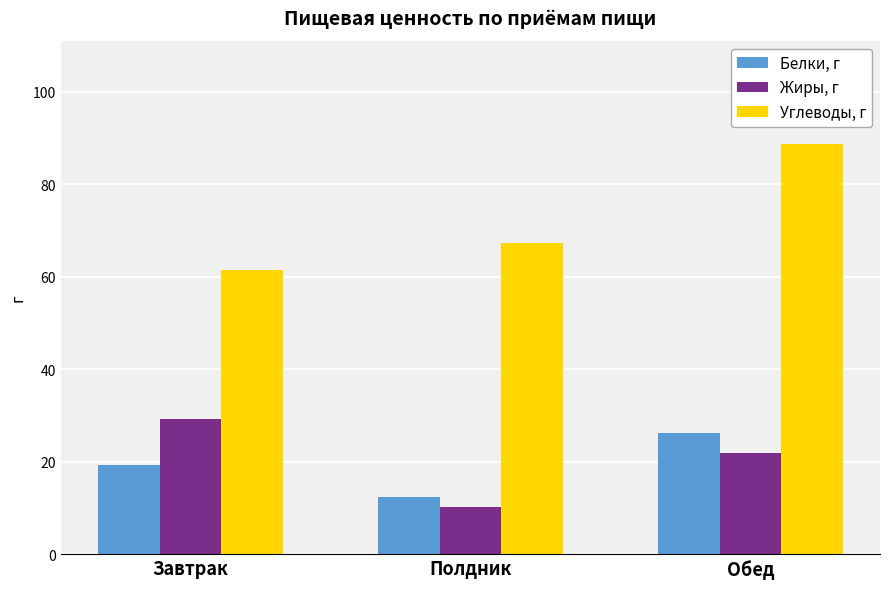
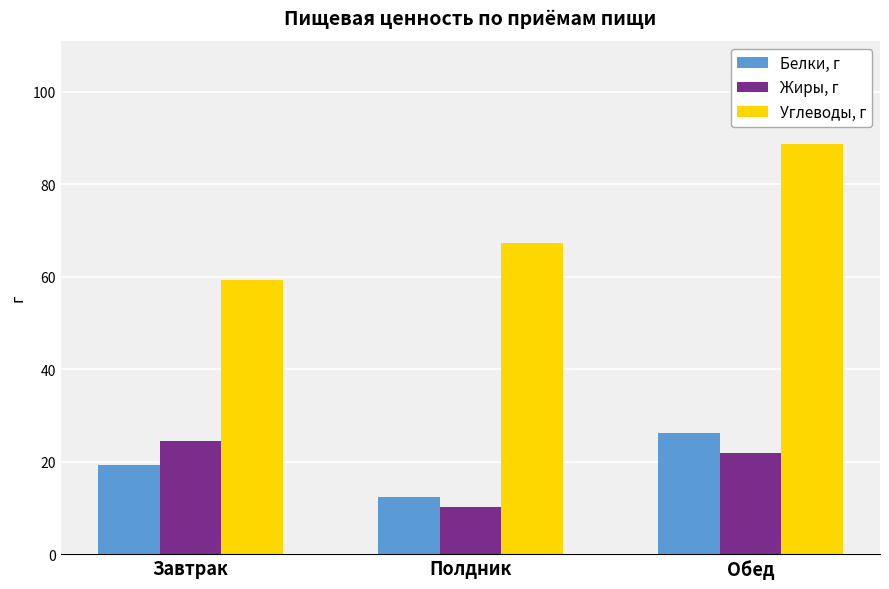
  {
    "Белки, г": {
      "Завтрак": 19,
      "Полдник": 12,
      "Обед": 26
    },
    "Жиры, г": {
-     "Завтрак": 29,
+     "Завтрак": 25,
      "Полдник": 10,
      "Обед": 22
    },
    "Углеводы, г": {
-     "Завтрак": 61,
+     "Завтрак": 59,
      "Полдник": 67,
      "Обед": 89
    }
  }
